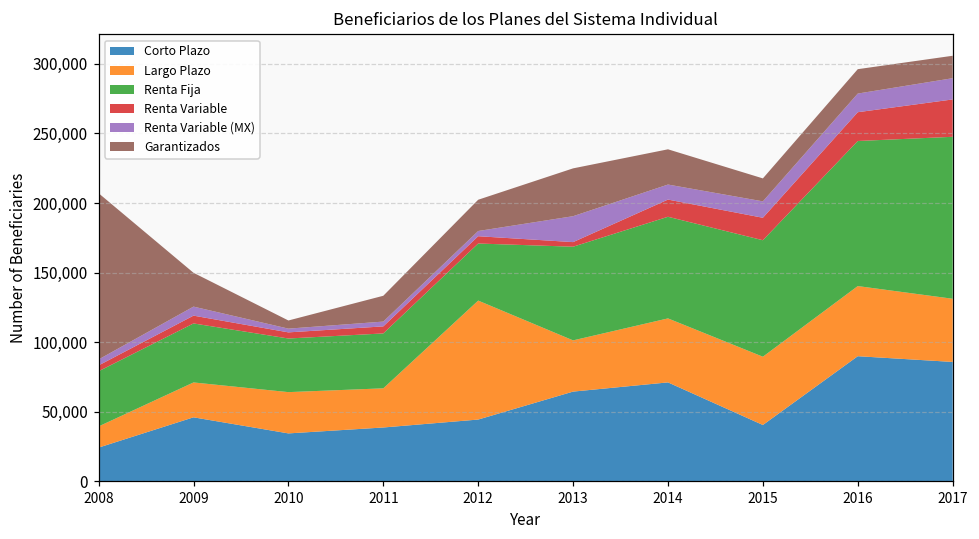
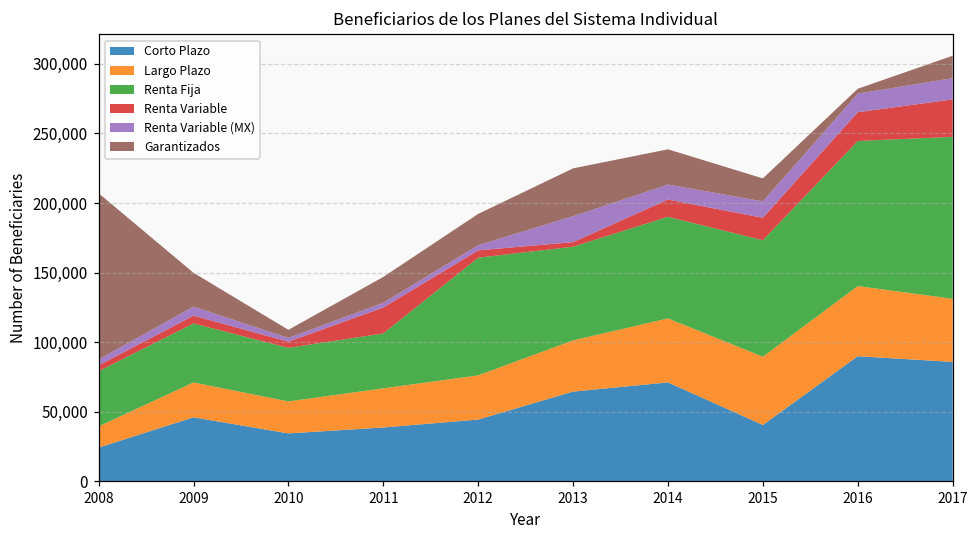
  {
    "Corto Plazo": {
      "2008": "24,000",
      "2009": "46,000",
      "2010": "35,000",
      "2011": "39,000",
      "2012": "44,000",
      "2013": "65,000",
      "2014": "71,000",
      "2015": "41,000",
      "2016": "90,000",
      "2017": "86,000"
    },
    "Largo Plazo": {
      "2008": "15,000",
      "2009": "25,000",
-     "2010": "30,000",
+     "2010": "23,000",
      "2011": "28,000",
-     "2012": "85,000",
+     "2012": "32,000",
      "2013": "37,000",
      "2014": "46,000",
      "2015": "49,000",
      "2016": "50,000",
      "2017": "45,000"
    },
    "Renta Fija": {
      "2008": "40,000",
      "2009": "42,000",
      "2010": "39,000",
      "2011": "39,000",
-     "2012": "41,000",
+     "2012": "85,000",
      "2013": "67,000",
      "2014": "73,000",
      "2015": "84,000",
      "2016": "104,000",
      "2017": "116,000"
    },
    "Renta Variable": {
      "2008": "4,000",
      "2009": "6,000",
      "2010": "4,000",
-     "2011": "5,000",
+     "2011": "19,000",
      "2012": "5,000",
      "2013": "3,000",
      "2014": "12,000",
      "2015": "16,000",
      "2016": "21,000",
      "2017": "27,000"
    },
    "Renta Variable (MX)": {
      "2008": "4,000",
      "2009": "6,000",
      "2010": "3,000",
      "2011": "3,000",
      "2012": "4,000",
      "2013": "19,000",
      "2014": "11,000",
      "2015": "12,000",
      "2016": "13,000",
      "2017": "15,000"
    },
    "Garantizados": {
      "2008": "119,000",
      "2009": "24,000",
      "2010": "6,000",
      "2011": "19,000",
      "2012": "22,000",
      "2013": "34,000",
      "2014": "25,000",
      "2015": "16,000",
-     "2016": "18,000",
+     "2016": "3,000",
      "2017": "16,000"
    }
  }
